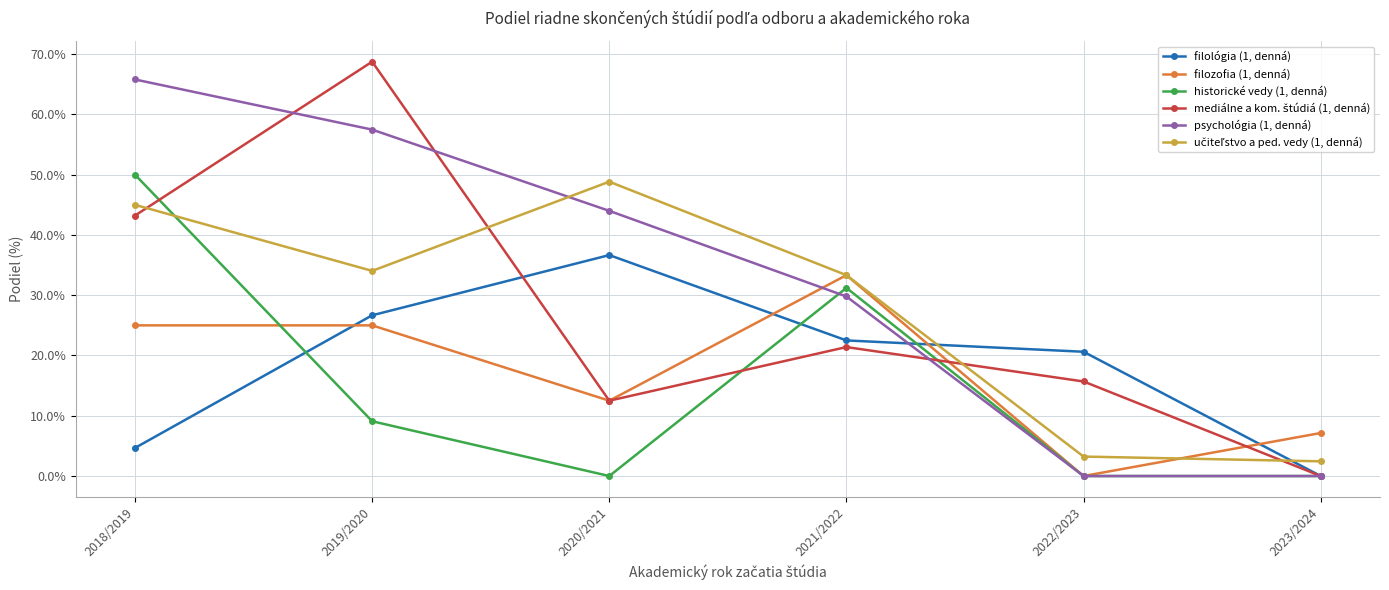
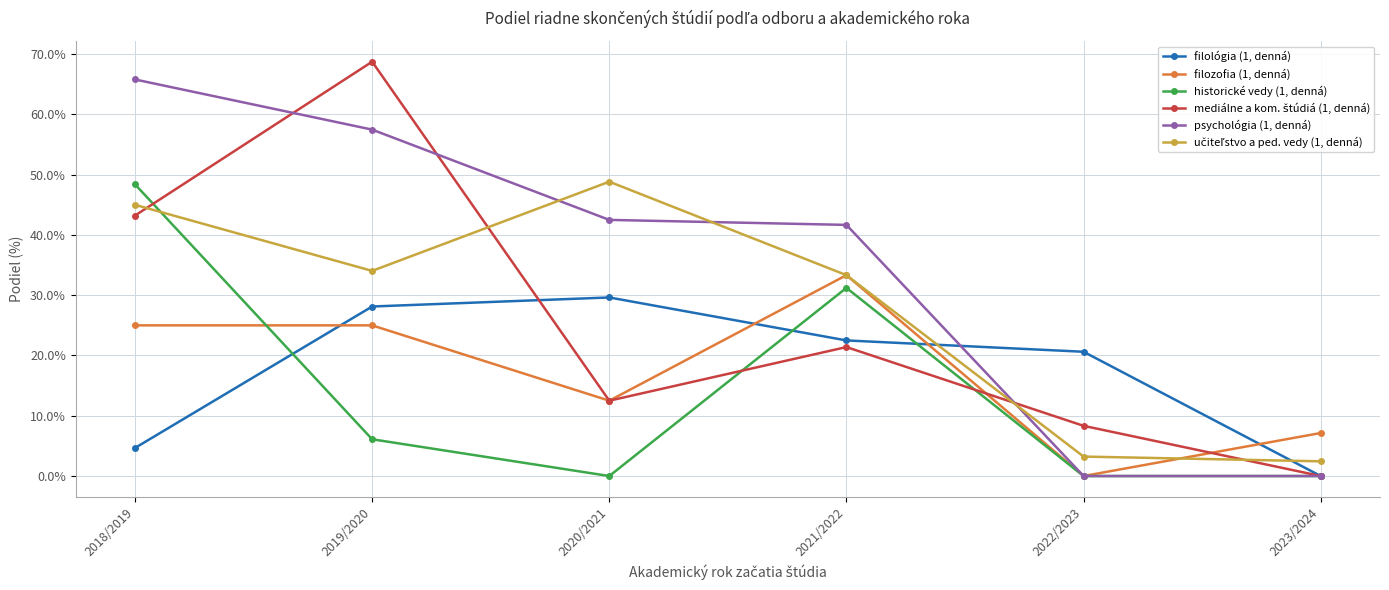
  {
    "filológia (1, denná)": {
      "2018/2019": "5%",
-     "2019/2020": "27%",
-     "2020/2021": "37%",
+     "2019/2020": "28%",
+     "2020/2021": "30%",
      "2021/2022": "23%",
      "2022/2023": "21%"
    },
    "historické vedy (1, denná)": {
-     "2018/2019": "50%",
-     "2019/2020": "9%",
+     "2018/2019": "48%",
+     "2019/2020": "6%",
      "2020/2021": "0%",
      "2021/2022": "31%"
    },
    "mediálne a kom. štúdiá (1, denná)": {
      "2018/2019": "43%",
      "2019/2020": "69%",
      "2021/2022": "21%",
-     "2022/2023": "16%"
+     "2022/2023": "8%"
    },
    "psychológia (1, denná)": {
      "2018/2019": "66%",
      "2019/2020": "57%",
-     "2020/2021": "44%",
-     "2021/2022": "30%"
+     "2020/2021": "43%",
+     "2021/2022": "42%"
    }
  }
